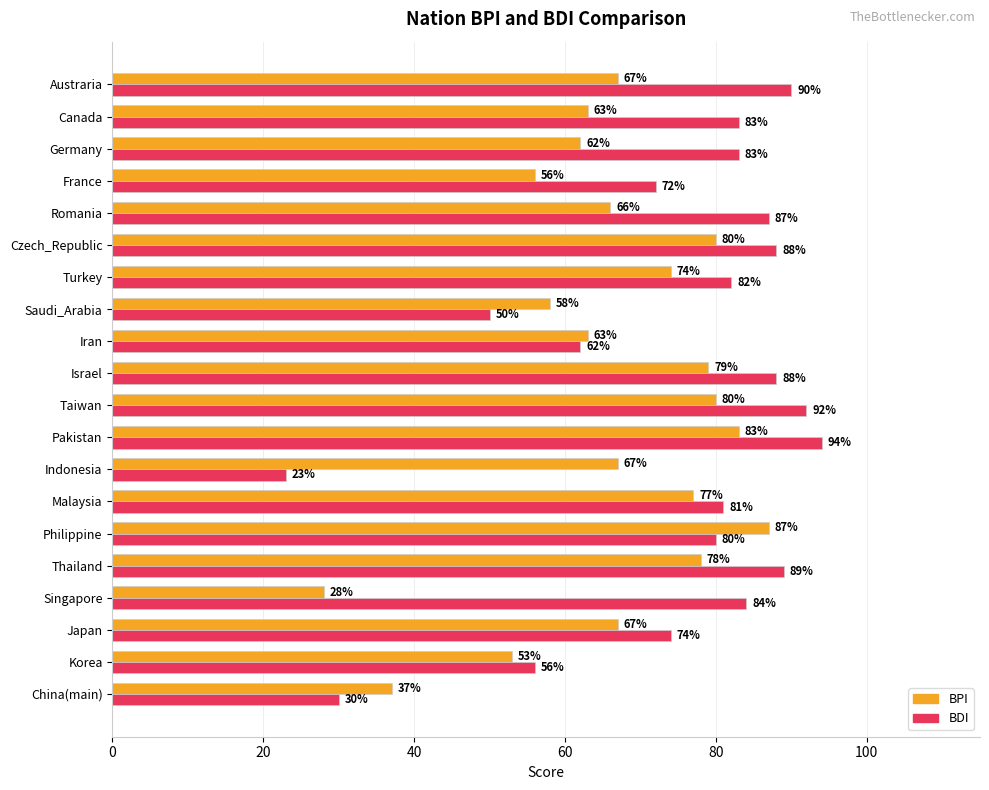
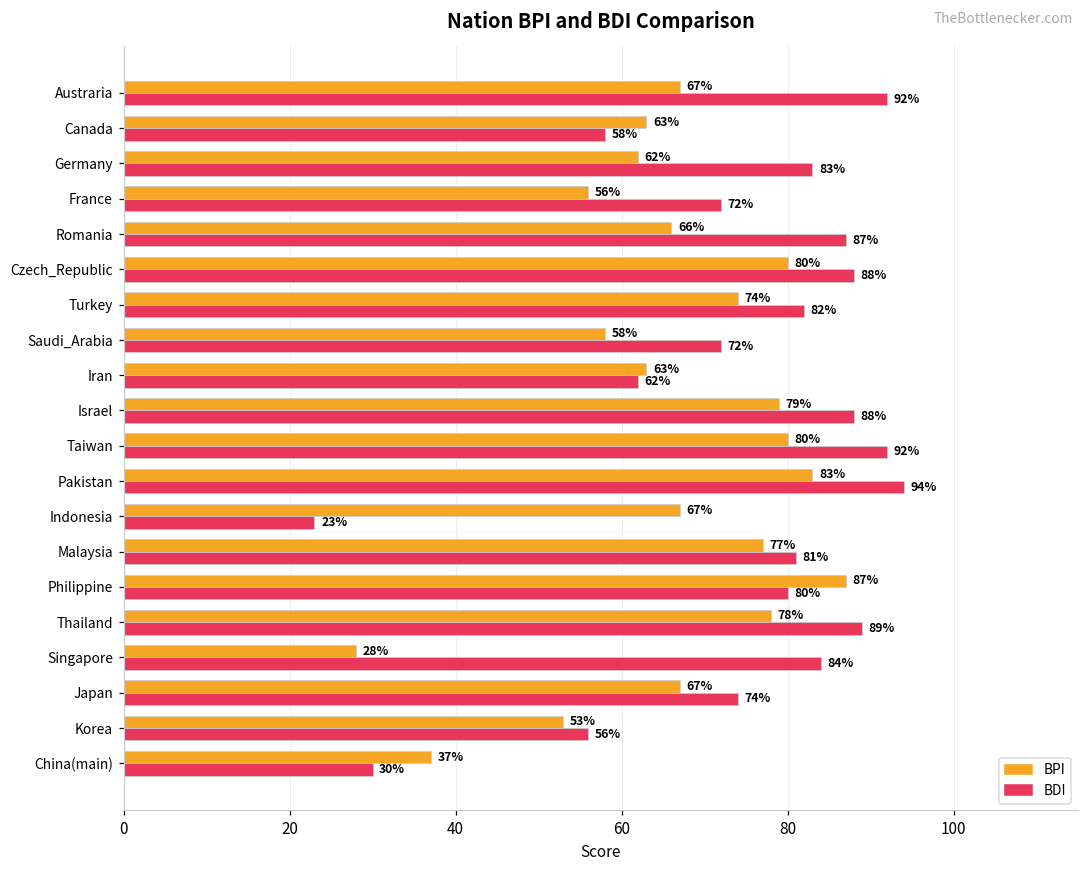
  {
    "BPI": {
      "Austraria": "67%",
      "Canada": "63%",
      "Germany": "62%",
      "France": "56%",
      "Romania": "66%",
      "Czech_Republic": "80%",
      "Turkey": "74%",
      "Saudi_Arabia": "58%",
      "Iran": "63%",
      "Israel": "79%",
      "Taiwan": "80%",
      "Pakistan": "83%",
      "Indonesia": "67%",
      "Malaysia": "77%",
      "Philippine": "87%",
      "Thailand": "78%",
      "Singapore": "28%",
      "Japan": "67%",
      "Korea": "53%",
      "China(main)": "37%"
    },
    "BDI": {
-     "Austraria": "90%",
-     "Canada": "83%",
+     "Austraria": "92%",
+     "Canada": "58%",
      "Germany": "83%",
      "France": "72%",
      "Romania": "87%",
      "Czech_Republic": "88%",
      "Turkey": "82%",
-     "Saudi_Arabia": "50%",
+     "Saudi_Arabia": "72%",
      "Iran": "62%",
      "Israel": "88%",
      "Taiwan": "92%",
      "Pakistan": "94%",
      "Indonesia": "23%",
      "Malaysia": "81%",
      "Philippine": "80%",
      "Thailand": "89%",
      "Singapore": "84%",
      "Japan": "74%",
      "Korea": "56%",
      "China(main)": "30%"
    }
  }
